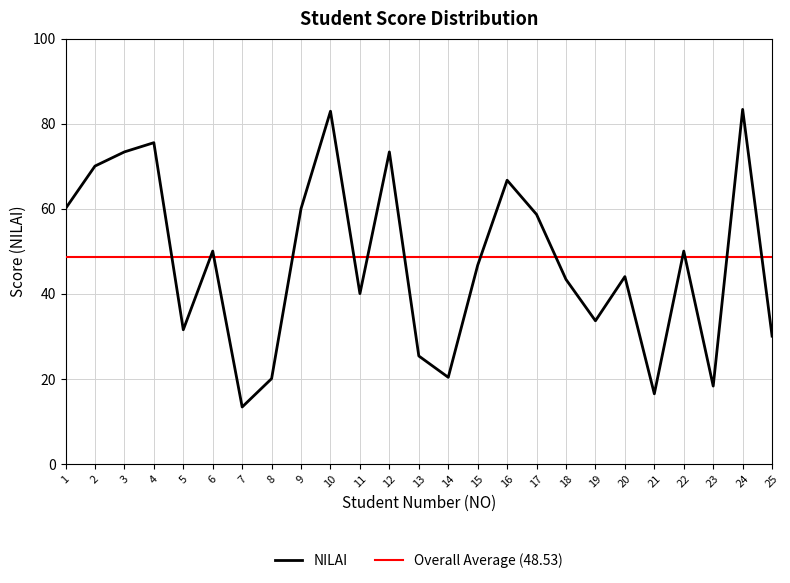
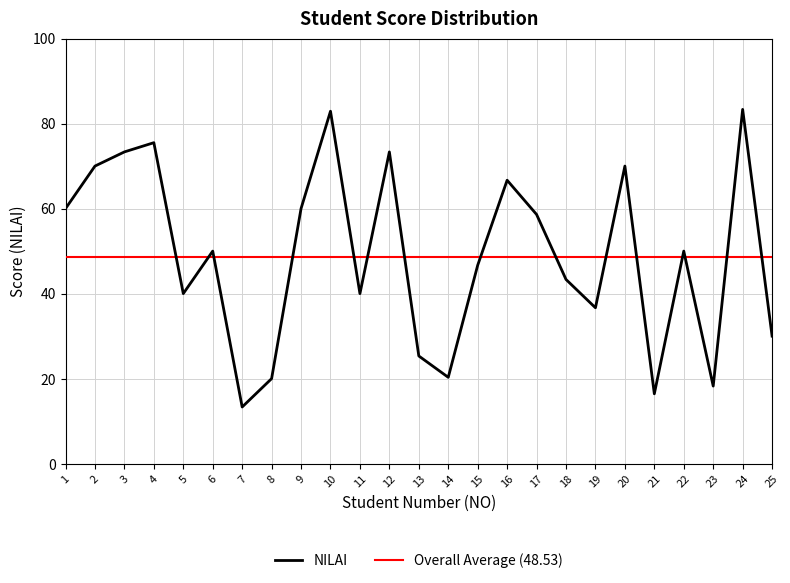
  {
    "1": 60,
    "2": 70,
    "3": 73,
    "4": 76,
-   "5": 32,
+   "5": 40,
    "6": 50,
    "7": 13,
    "8": 20,
    "9": 60,
    "10": 83,
    "11": 40,
    "12": 73,
    "13": 25,
    "14": 20,
    "15": 47,
    "16": 67,
    "17": 59,
    "18": 43,
-   "19": 34,
-   "20": 44,
+   "19": 37,
+   "20": 70,
    "21": 16,
    "22": 50,
    "23": 18,
    "24": 83,
    "25": 30
  }
